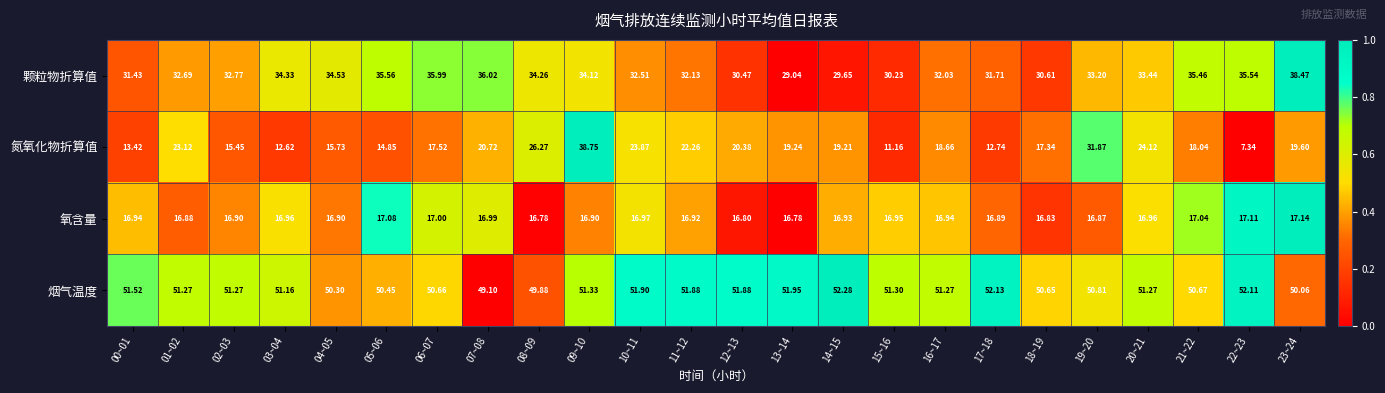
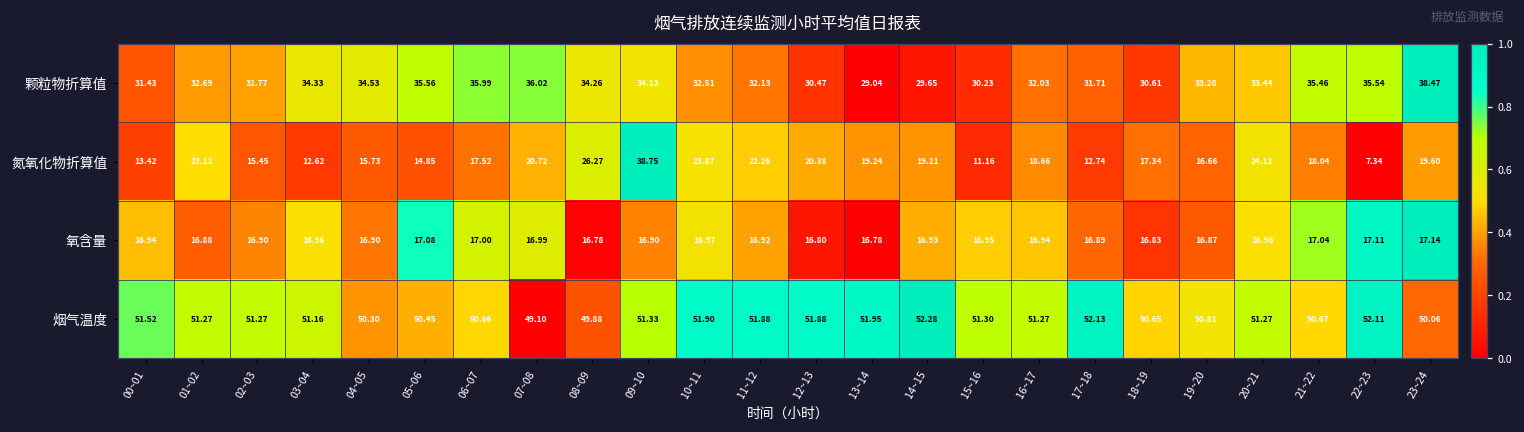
  {
    "颗粒物折算值": {
      "00~01": 31.43,
      "01~02": 32.69,
      "02~03": 32.77,
      "03~04": 34.33,
      "04~05": 34.53,
      "05~06": 35.56,
      "06~07": 35.99,
      "07~08": 36.02,
      "08~09": 34.26,
      "09~10": 34.12,
      "10~11": 32.51,
      "11~12": 32.13,
      "12~13": 30.47,
      "13~14": 29.04,
      "14~15": 29.65,
      "15~16": 30.23,
      "16~17": 32.03,
      "17~18": 31.71,
      "18~19": 30.61,
      "19~20": 33.20,
      "20~21": 33.44,
      "21~22": 35.46,
      "22~23": 35.54,
      "23~24": 38.47
    },
    "氮氧化物折算值": {
      "00~01": 13.42,
      "01~02": 23.12,
      "02~03": 15.45,
      "03~04": 12.62,
      "04~05": 15.73,
      "05~06": 14.85,
      "06~07": 17.52,
      "07~08": 20.72,
      "08~09": 26.27,
      "09~10": 38.75,
      "10~11": 23.87,
      "11~12": 22.26,
      "12~13": 20.38,
      "13~14": 19.24,
      "14~15": 19.21,
      "15~16": 11.16,
      "16~17": 18.66,
      "17~18": 12.74,
      "18~19": 17.34,
-     "19~20": 31.87,
+     "19~20": 16.66,
      "20~21": 24.12,
      "21~22": 18.04,
      "22~23": 7.34,
      "23~24": 19.60
    },
    "氧含量": {
      "00~01": 16.94,
      "01~02": 16.88,
      "02~03": 16.90,
      "03~04": 16.96,
      "04~05": 16.90,
      "05~06": 17.08,
      "06~07": 17.00,
      "07~08": 16.99,
      "08~09": 16.78,
      "09~10": 16.90,
      "10~11": 16.97,
      "11~12": 16.92,
      "12~13": 16.80,
      "13~14": 16.78,
      "14~15": 16.93,
      "15~16": 16.95,
      "16~17": 16.94,
      "17~18": 16.89,
      "18~19": 16.83,
      "19~20": 16.87,
      "20~21": 16.96,
      "21~22": 17.04,
      "22~23": 17.11,
      "23~24": 17.14
    },
    "烟气温度": {
      "00~01": 51.52,
      "01~02": 51.27,
      "02~03": 51.27,
      "03~04": 51.16,
      "04~05": 50.30,
      "05~06": 50.45,
      "06~07": 50.66,
      "07~08": 49.10,
      "08~09": 49.88,
      "09~10": 51.33,
      "10~11": 51.90,
      "11~12": 51.88,
      "12~13": 51.88,
      "13~14": 51.95,
      "14~15": 52.28,
      "15~16": 51.30,
      "16~17": 51.27,
      "17~18": 52.13,
      "18~19": 50.65,
      "19~20": 50.81,
      "20~21": 51.27,
      "21~22": 50.67,
      "22~23": 52.11,
      "23~24": 50.06
    }
  }
